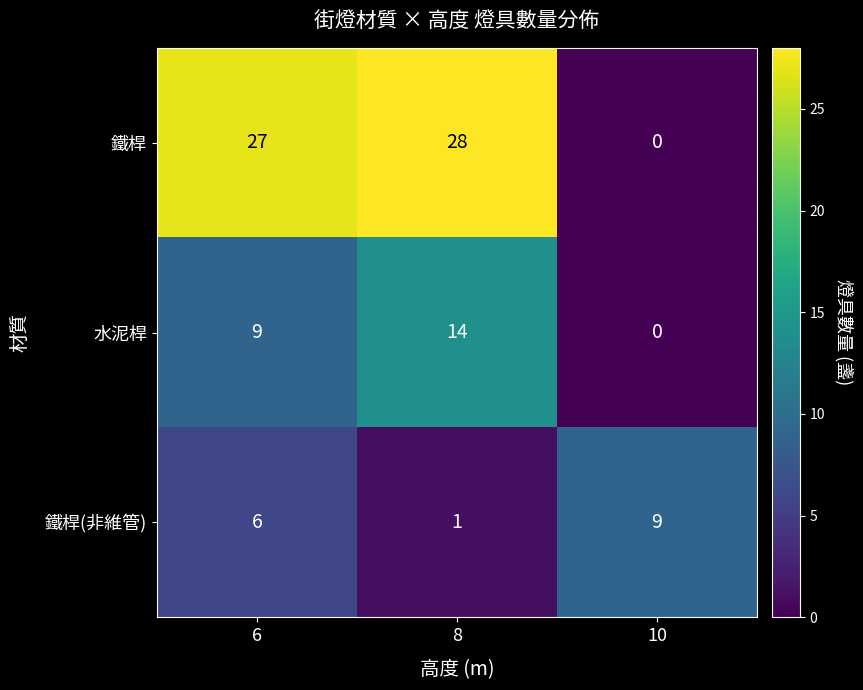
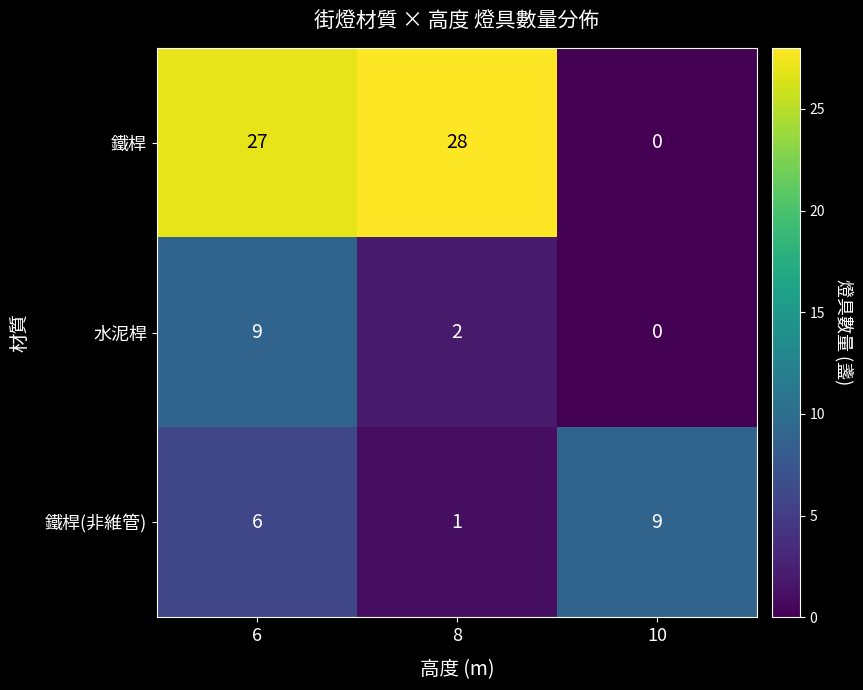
  {
    "鐵桿": {
      "6": 27,
      "8": 28,
      "10": 0
    },
    "水泥桿": {
      "6": 9,
-     "8": 14,
+     "8": 2,
      "10": 0
    },
    "鐵桿(非維管)": {
      "6": 6,
      "8": 1,
      "10": 9
    }
  }
